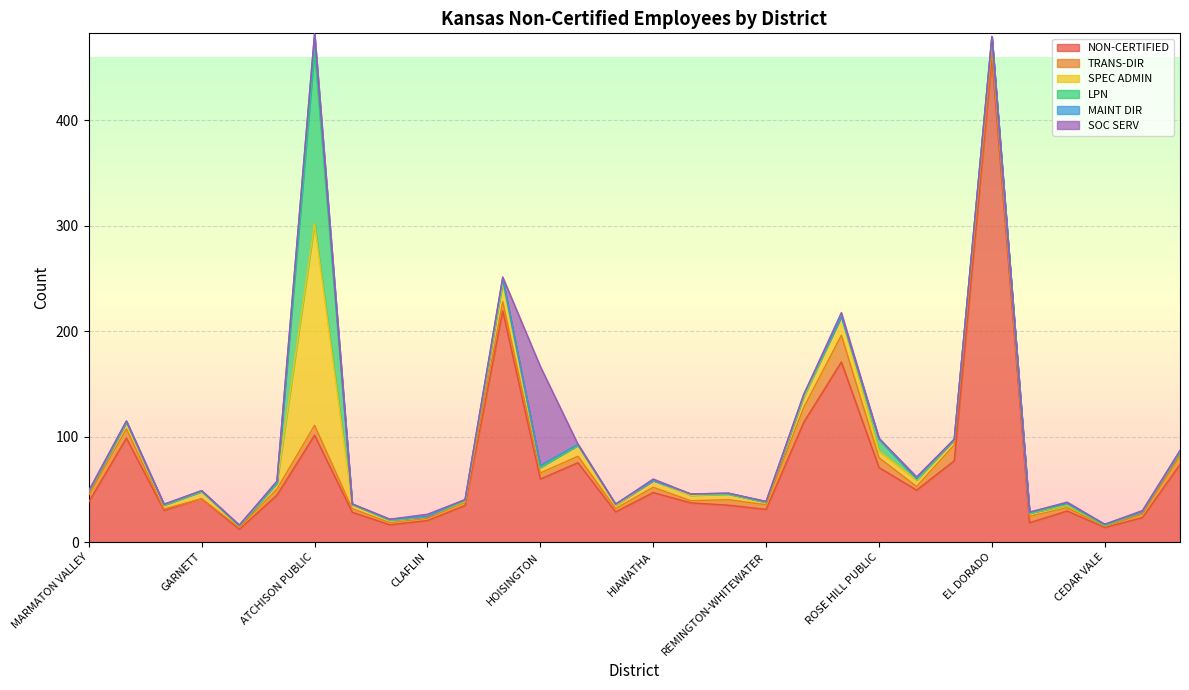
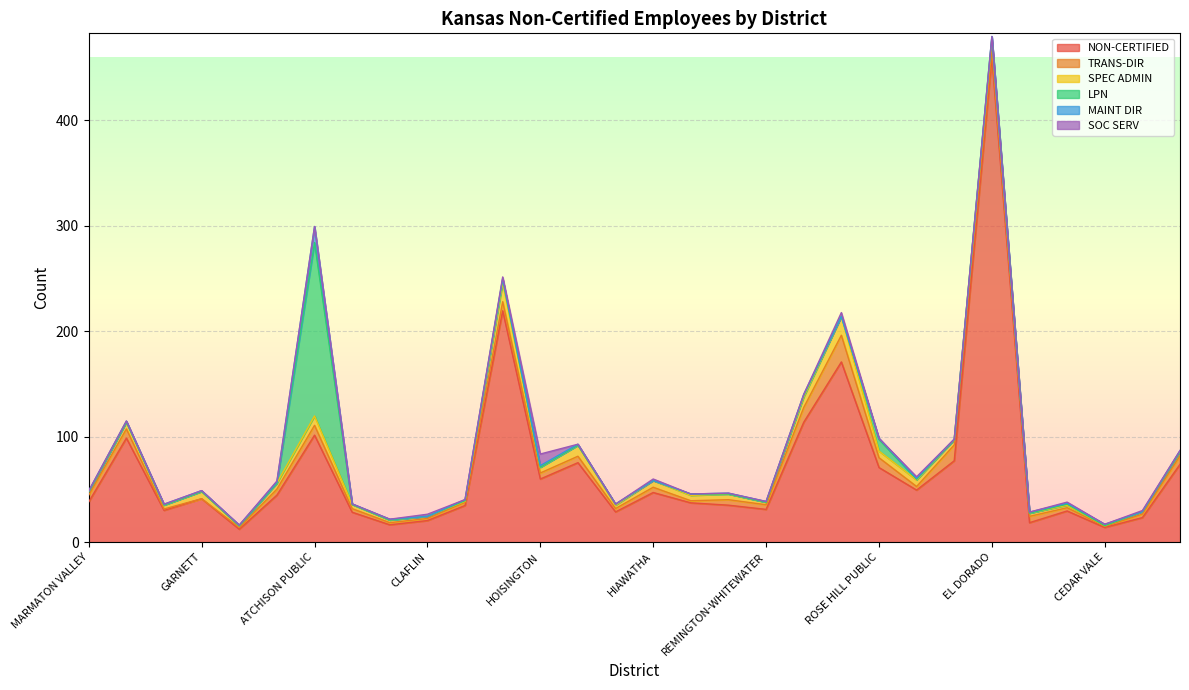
  {
    "SPEC ADMIN": {
-     "ATCHISON PUBLIC": 192,
+     "ATCHISON PUBLIC": 9,
      "ROSE HILL PUBLIC": 6
    },
    "LPN": {
      "ATCHISON PUBLIC": 164
    },
    "SOC SERV": {
-     "HOISINGTON": 94
+     "HOISINGTON": 11
    }
  }
